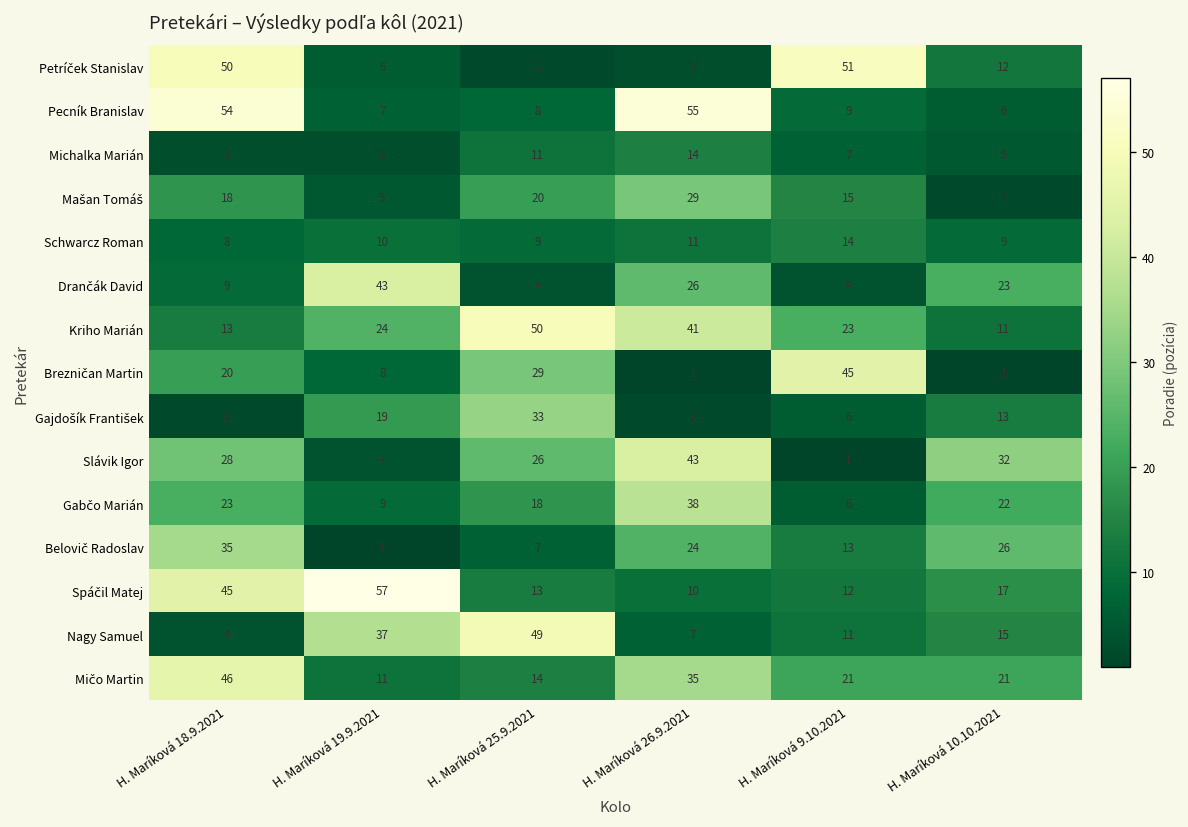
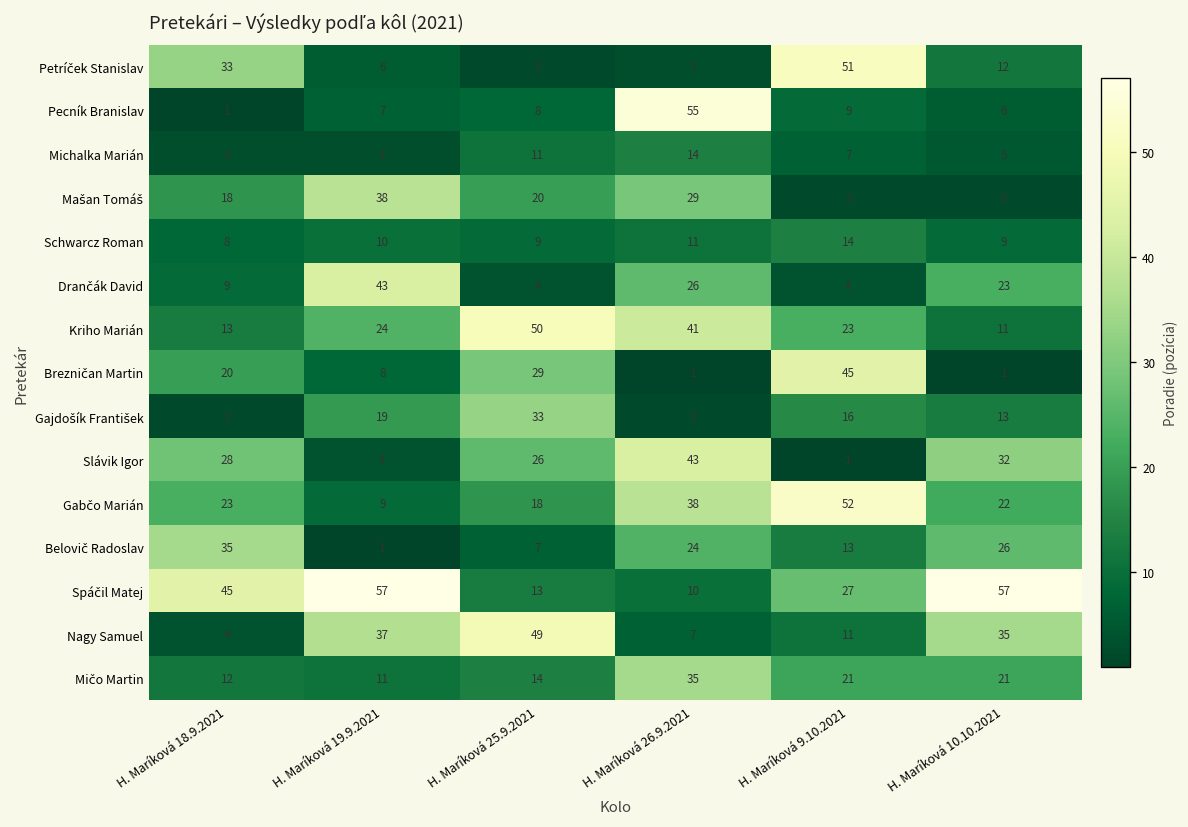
  {
    "Petríček Stanislav": {
-     "H. Maríková 18.9.2021": 50,
+     "H. Maríková 18.9.2021": 33,
      "H. Maríková 19.9.2021": 6,
      "H. Maríková 25.9.2021": 2,
      "H. Maríková 26.9.2021": 3,
      "H. Maríková 9.10.2021": 51,
      "H. Maríková 10.10.2021": 12
    },
    "Pecník Branislav": {
-     "H. Maríková 18.9.2021": 54,
+     "H. Maríková 18.9.2021": 1,
      "H. Maríková 19.9.2021": 7,
      "H. Maríková 25.9.2021": 8,
      "H. Maríková 26.9.2021": 55,
      "H. Maríková 9.10.2021": 9,
      "H. Maríková 10.10.2021": 6
    },
    "Michalka Marián": {
      "H. Maríková 18.9.2021": 3,
      "H. Maríková 19.9.2021": 3,
      "H. Maríková 25.9.2021": 11,
      "H. Maríková 26.9.2021": 14,
      "H. Maríková 9.10.2021": 7,
      "H. Maríková 10.10.2021": 5
    },
    "Mašan Tomáš": {
      "H. Maríková 18.9.2021": 18,
-     "H. Maríková 19.9.2021": 5,
+     "H. Maríková 19.9.2021": 38,
      "H. Maríková 25.9.2021": 20,
      "H. Maríková 26.9.2021": 29,
-     "H. Maríková 9.10.2021": 15,
+     "H. Maríková 9.10.2021": 2,
      "H. Maríková 10.10.2021": 2
    },
    "Schwarcz Roman": {
      "H. Maríková 18.9.2021": 8,
      "H. Maríková 19.9.2021": 10,
      "H. Maríková 25.9.2021": 9,
      "H. Maríková 26.9.2021": 11,
      "H. Maríková 9.10.2021": 14,
      "H. Maríková 10.10.2021": 9
    },
    "Drančák David": {
      "H. Maríková 18.9.2021": 9,
      "H. Maríková 19.9.2021": 43,
      "H. Maríková 25.9.2021": 4,
      "H. Maríková 26.9.2021": 26,
      "H. Maríková 9.10.2021": 4,
      "H. Maríková 10.10.2021": 23
    },
    "Kriho Marián": {
      "H. Maríková 18.9.2021": 13,
      "H. Maríková 19.9.2021": 24,
      "H. Maríková 25.9.2021": 50,
      "H. Maríková 26.9.2021": 41,
      "H. Maríková 9.10.2021": 23,
      "H. Maríková 10.10.2021": 11
    },
    "Brezničan Martin": {
      "H. Maríková 18.9.2021": 20,
      "H. Maríková 19.9.2021": 8,
      "H. Maríková 25.9.2021": 29,
      "H. Maríková 26.9.2021": 1,
      "H. Maríková 9.10.2021": 45,
      "H. Maríková 10.10.2021": 1
    },
    "Gajdošík František": {
      "H. Maríková 18.9.2021": 2,
      "H. Maríková 19.9.2021": 19,
      "H. Maríková 25.9.2021": 33,
      "H. Maríková 26.9.2021": 2,
-     "H. Maríková 9.10.2021": 6,
+     "H. Maríková 9.10.2021": 16,
      "H. Maríková 10.10.2021": 13
    },
    "Slávik Igor": {
      "H. Maríková 18.9.2021": 28,
      "H. Maríková 19.9.2021": 4,
      "H. Maríková 25.9.2021": 26,
      "H. Maríková 26.9.2021": 43,
      "H. Maríková 9.10.2021": 1,
      "H. Maríková 10.10.2021": 32
    },
    "Gabčo Marián": {
      "H. Maríková 18.9.2021": 23,
      "H. Maríková 19.9.2021": 9,
      "H. Maríková 25.9.2021": 18,
      "H. Maríková 26.9.2021": 38,
-     "H. Maríková 9.10.2021": 6,
+     "H. Maríková 9.10.2021": 52,
      "H. Maríková 10.10.2021": 22
    },
    "Belovič Radoslav": {
      "H. Maríková 18.9.2021": 35,
      "H. Maríková 19.9.2021": 1,
      "H. Maríková 25.9.2021": 7,
      "H. Maríková 26.9.2021": 24,
      "H. Maríková 9.10.2021": 13,
      "H. Maríková 10.10.2021": 26
    },
    "Spáčil Matej": {
      "H. Maríková 18.9.2021": 45,
      "H. Maríková 19.9.2021": 57,
      "H. Maríková 25.9.2021": 13,
      "H. Maríková 26.9.2021": 10,
-     "H. Maríková 9.10.2021": 12,
-     "H. Maríková 10.10.2021": 17
+     "H. Maríková 9.10.2021": 27,
+     "H. Maríková 10.10.2021": 57
    },
    "Nagy Samuel": {
      "H. Maríková 18.9.2021": 4,
      "H. Maríková 19.9.2021": 37,
      "H. Maríková 25.9.2021": 49,
      "H. Maríková 26.9.2021": 7,
      "H. Maríková 9.10.2021": 11,
-     "H. Maríková 10.10.2021": 15
+     "H. Maríková 10.10.2021": 35
    },
    "Mičo Martin": {
-     "H. Maríková 18.9.2021": 46,
+     "H. Maríková 18.9.2021": 12,
      "H. Maríková 19.9.2021": 11,
      "H. Maríková 25.9.2021": 14,
      "H. Maríková 26.9.2021": 35,
      "H. Maríková 9.10.2021": 21,
      "H. Maríková 10.10.2021": 21
    }
  }
